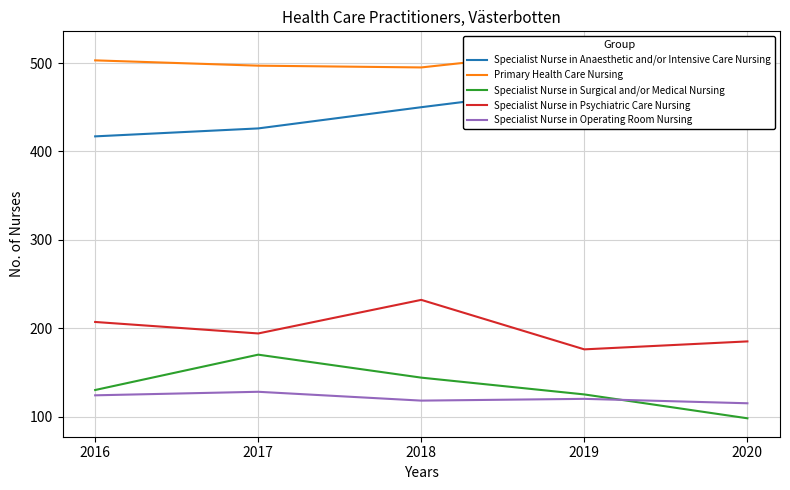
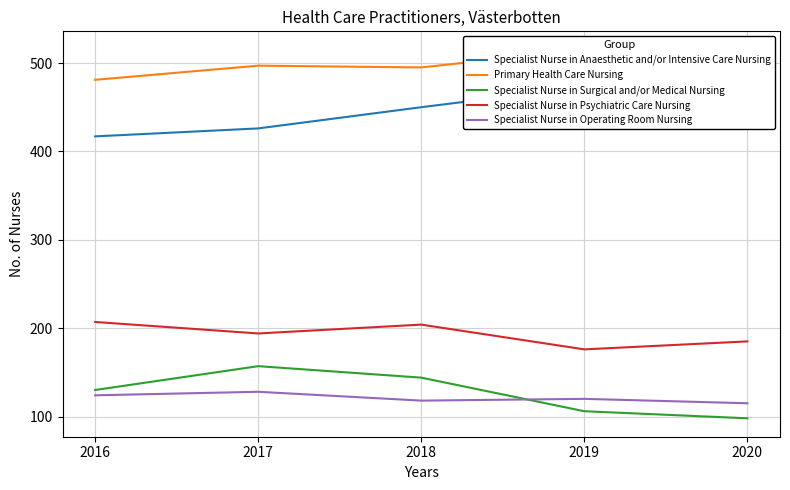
  {
    "Specialist Nurse in Anaesthetic and/or Intensive Care Nursing": {
      "2016": 420,
      "2017": 430,
      "2018": 450
    },
    "Primary Health Care Nursing": {
-     "2016": 500,
+     "2016": 480,
      "2017": 500,
      "2018": 500
    },
    "Specialist Nurse in Surgical and/or Medical Nursing": {
      "2016": 130,
-     "2017": 170,
+     "2017": 160,
      "2018": 140,
-     "2019": 130,
+     "2019": 110,
      "2020": 100
    },
    "Specialist Nurse in Psychiatric Care Nursing": {
      "2016": 210,
      "2017": 190,
-     "2018": 230,
+     "2018": 200,
      "2019": 180,
      "2020": 190
    },
    "Specialist Nurse in Operating Room Nursing": {
      "2016": 120,
      "2017": 130,
      "2018": 120,
      "2019": 120,
      "2020": 120
    }
  }
